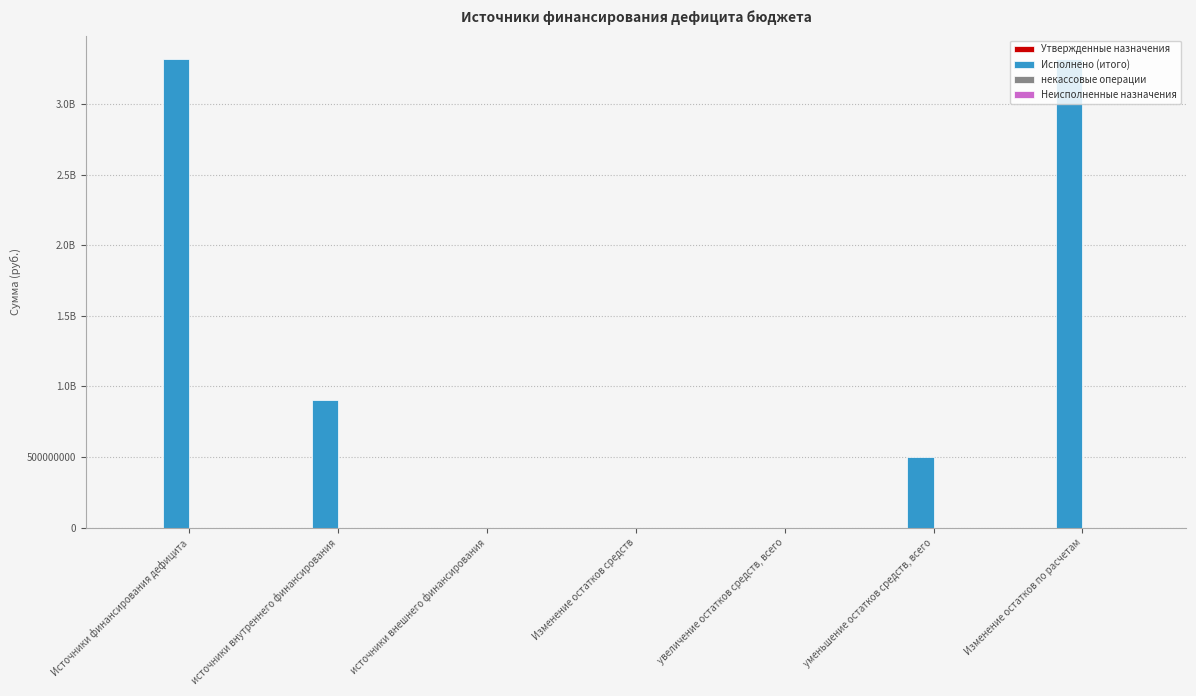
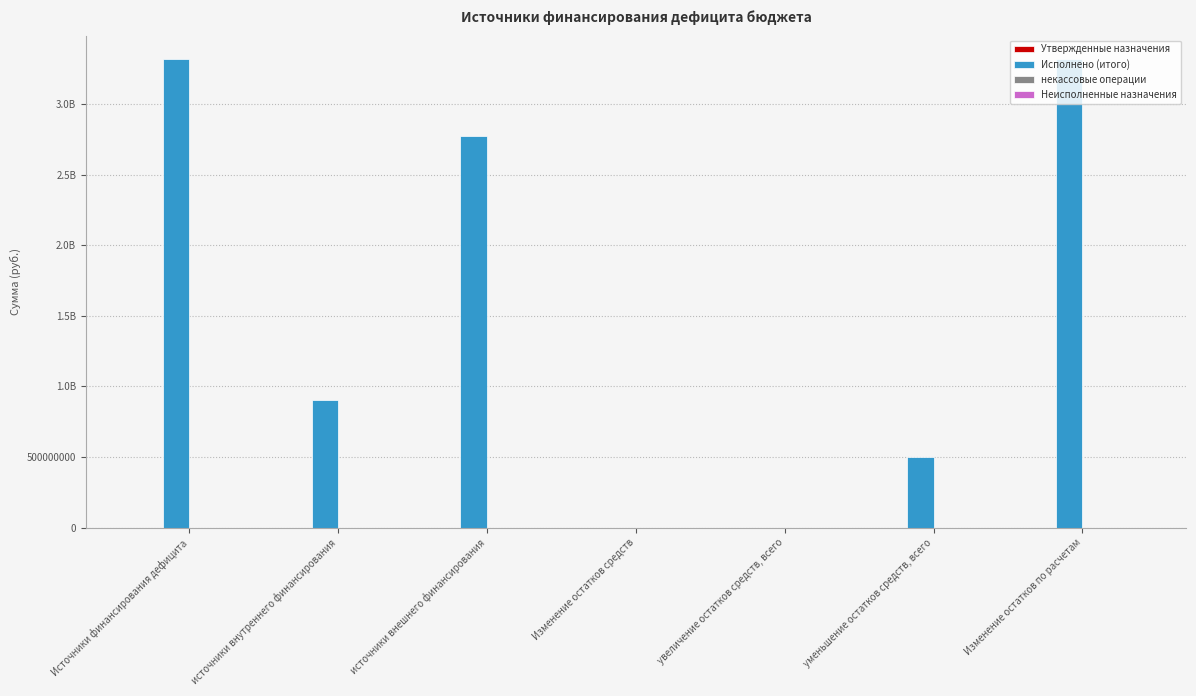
  {
    "Утвержденные назначения": {
      "Источники финансирования дефицита": 0,
      "источники внутреннего финансирования": 0,
      "источники внешнего финансирования": 0,
      "Изменение остатков средств": 0,
      "увеличение остатков средств, всего": 0,
      "уменьшение остатков средств, всего": 0,
      "Изменение остатков по расчетам": 0
    },
    "Исполнено (итого)": {
      "Источники финансирования дефицита": 3320000000,
      "источники внутреннего финансирования": 900000000,
-     "источники внешнего финансирования": 0,
+     "источники внешнего финансирования": 2770000000,
      "Изменение остатков средств": 0,
      "увеличение остатков средств, всего": 0,
      "уменьшение остатков средств, всего": 500000000
    },
    "некассовые операции": {
      "Источники финансирования дефицита": 0,
      "источники внутреннего финансирования": 0,
      "источники внешнего финансирования": 0,
      "Изменение остатков средств": 0,
      "увеличение остатков средств, всего": 0,
      "уменьшение остатков средств, всего": 0,
      "Изменение остатков по расчетам": 0
    },
    "Неисполненные назначения": {
      "Источники финансирования дефицита": 0,
      "источники внутреннего финансирования": 0,
      "источники внешнего финансирования": 0,
      "Изменение остатков средств": 0,
      "увеличение остатков средств, всего": 0,
      "уменьшение остатков средств, всего": 0,
      "Изменение остатков по расчетам": 0
    }
  }
